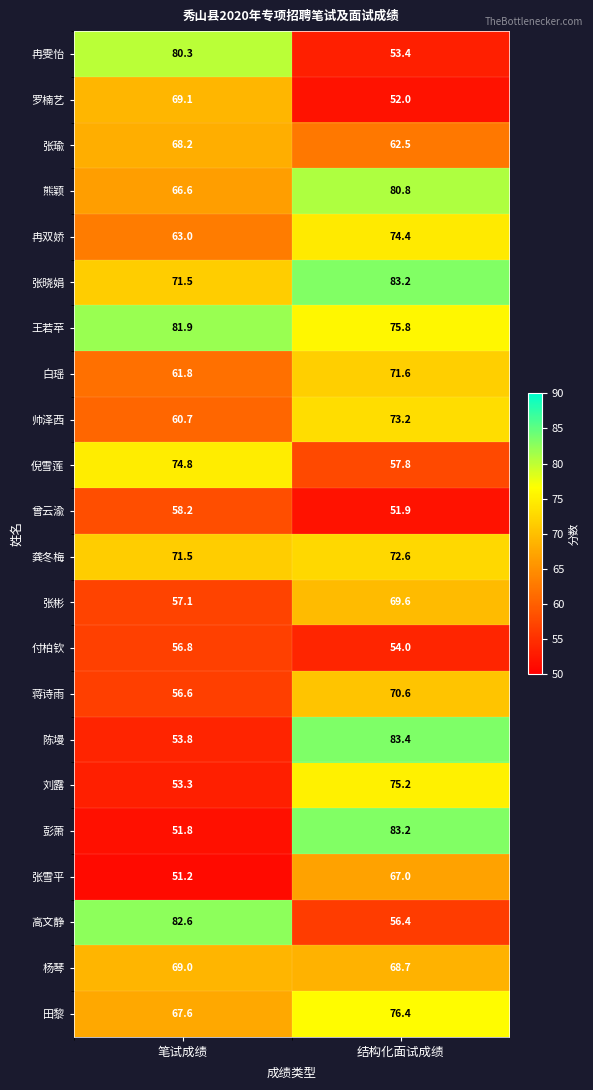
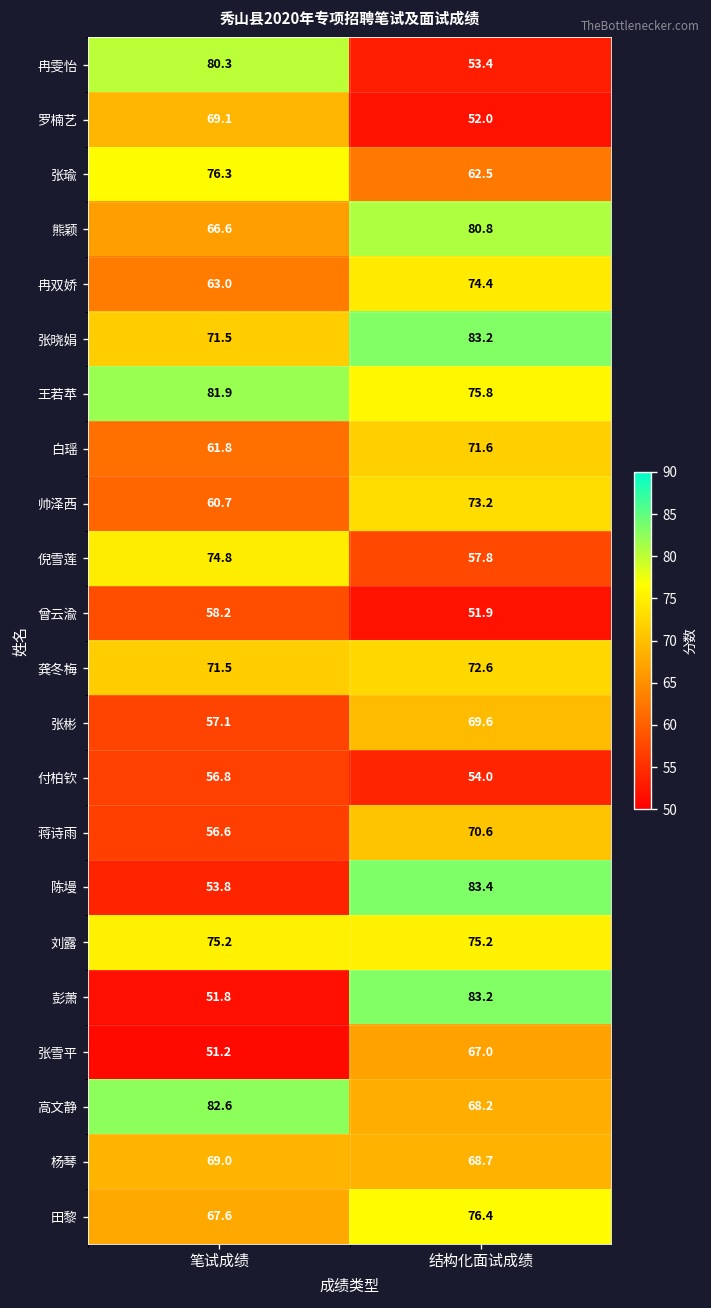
  {
    "冉雯怡": {
      "笔试成绩": 80.3,
      "结构化面试成绩": 53.4
    },
    "罗楠艺": {
      "笔试成绩": 69.1,
      "结构化面试成绩": 52.0
    },
    "张瑜": {
-     "笔试成绩": 68.2,
+     "笔试成绩": 76.3,
      "结构化面试成绩": 62.5
    },
    "熊颖": {
      "笔试成绩": 66.6,
      "结构化面试成绩": 80.8
    },
    "冉双娇": {
      "笔试成绩": 63.0,
      "结构化面试成绩": 74.4
    },
    "张晓娟": {
      "笔试成绩": 71.5,
      "结构化面试成绩": 83.2
    },
    "王若苹": {
      "笔试成绩": 81.9,
      "结构化面试成绩": 75.8
    },
    "白瑶": {
      "笔试成绩": 61.8,
      "结构化面试成绩": 71.6
    },
    "帅泽西": {
      "笔试成绩": 60.7,
      "结构化面试成绩": 73.2
    },
    "倪雪莲": {
      "笔试成绩": 74.8,
      "结构化面试成绩": 57.8
    },
    "曾云渝": {
      "笔试成绩": 58.2,
      "结构化面试成绩": 51.9
    },
    "龚冬梅": {
      "笔试成绩": 71.5,
      "结构化面试成绩": 72.6
    },
    "张彬": {
      "笔试成绩": 57.1,
      "结构化面试成绩": 69.6
    },
    "付柏钦": {
      "笔试成绩": 56.8,
      "结构化面试成绩": 54.0
    },
    "蒋诗雨": {
      "笔试成绩": 56.6,
      "结构化面试成绩": 70.6
    },
    "陈墁": {
      "笔试成绩": 53.8,
      "结构化面试成绩": 83.4
    },
    "刘露": {
-     "笔试成绩": 53.3,
+     "笔试成绩": 75.2,
      "结构化面试成绩": 75.2
    },
    "彭萧": {
      "笔试成绩": 51.8,
      "结构化面试成绩": 83.2
    },
    "张雪平": {
      "笔试成绩": 51.2,
      "结构化面试成绩": 67.0
    },
    "高文静": {
      "笔试成绩": 82.6,
-     "结构化面试成绩": 56.4
+     "结构化面试成绩": 68.2
    },
    "杨琴": {
      "笔试成绩": 69.0,
      "结构化面试成绩": 68.7
    },
    "田黎": {
      "笔试成绩": 67.6,
      "结构化面试成绩": 76.4
    }
  }
